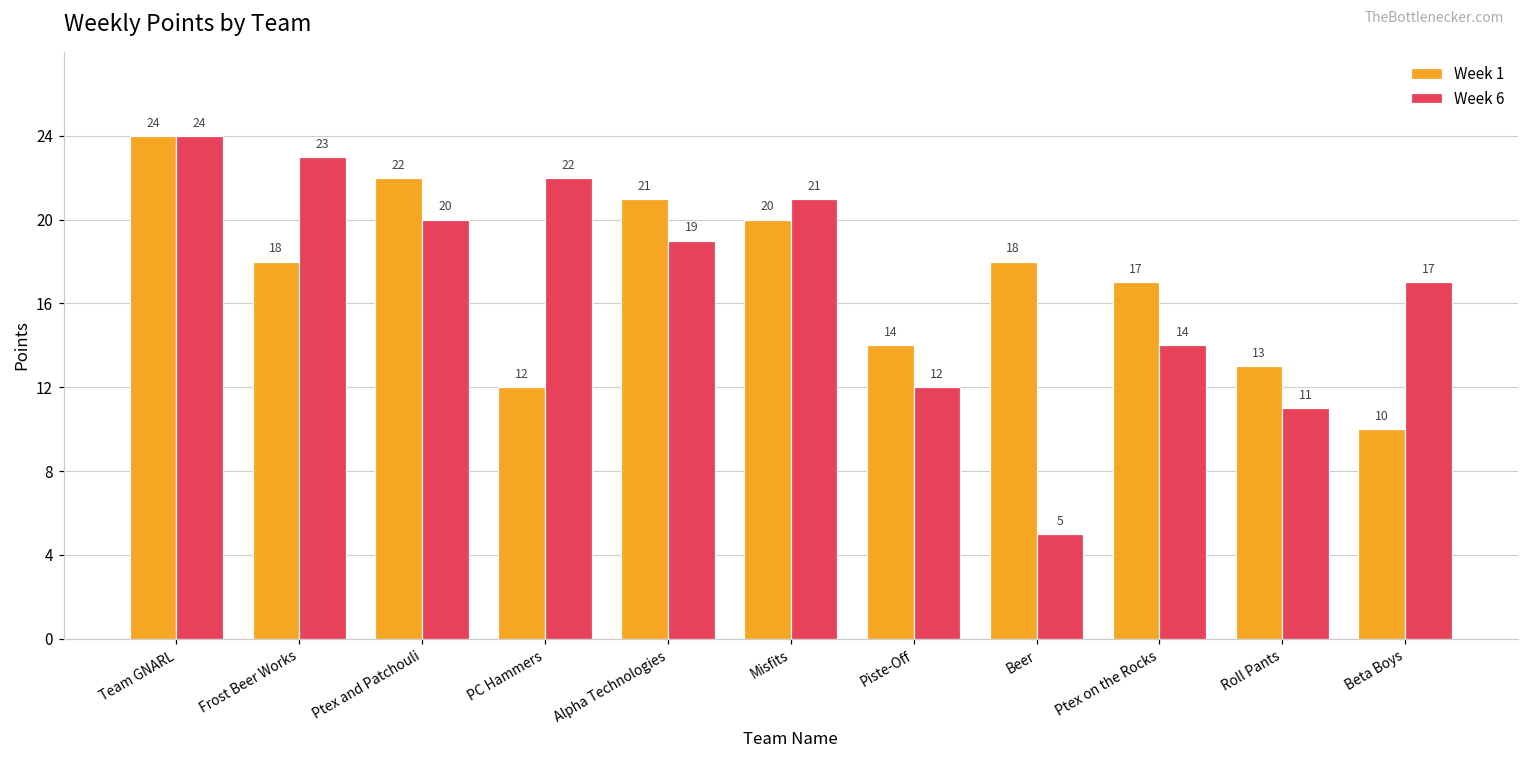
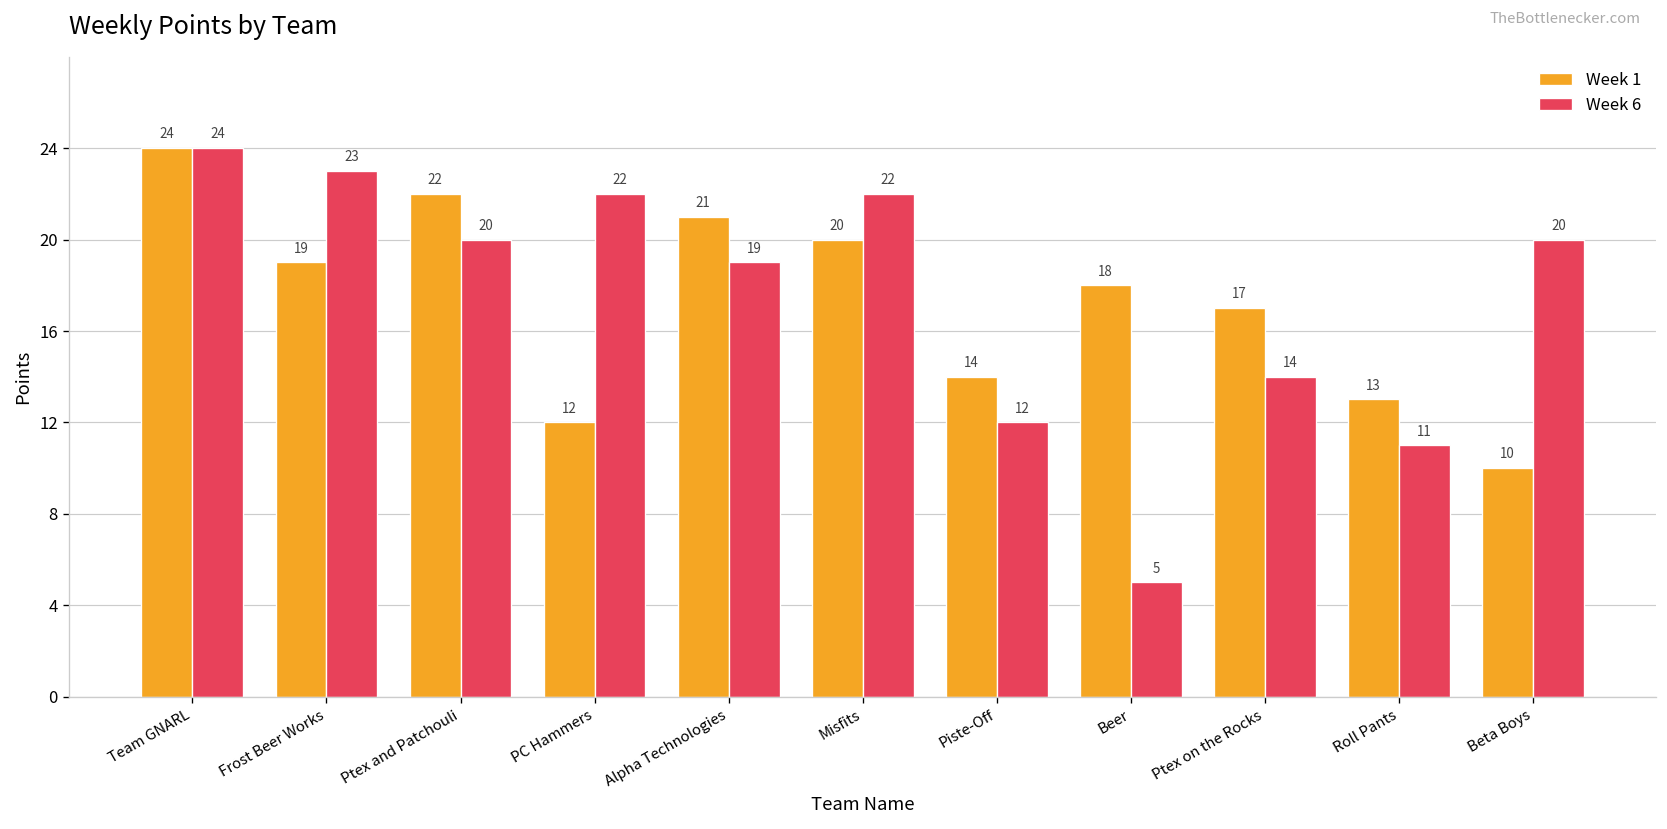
  {
    "Week 1": {
      "Team GNARL": 24,
-     "Frost Beer Works": 18,
+     "Frost Beer Works": 19,
      "Ptex and Patchouli": 22,
      "PC Hammers": 12,
      "Alpha Technologies": 21,
      "Misfits": 20,
      "Piste-Off": 14,
      "Beer": 18,
      "Ptex on the Rocks": 17,
      "Roll Pants": 13,
      "Beta Boys": 10
    },
    "Week 6": {
      "Team GNARL": 24,
      "Frost Beer Works": 23,
      "Ptex and Patchouli": 20,
      "PC Hammers": 22,
      "Alpha Technologies": 19,
-     "Misfits": 21,
+     "Misfits": 22,
      "Piste-Off": 12,
      "Beer": 5,
      "Ptex on the Rocks": 14,
      "Roll Pants": 11,
-     "Beta Boys": 17
+     "Beta Boys": 20
    }
  }
